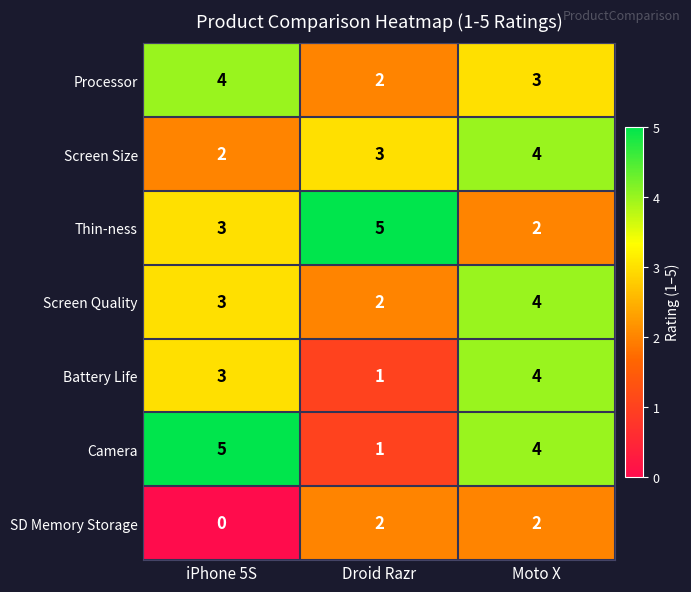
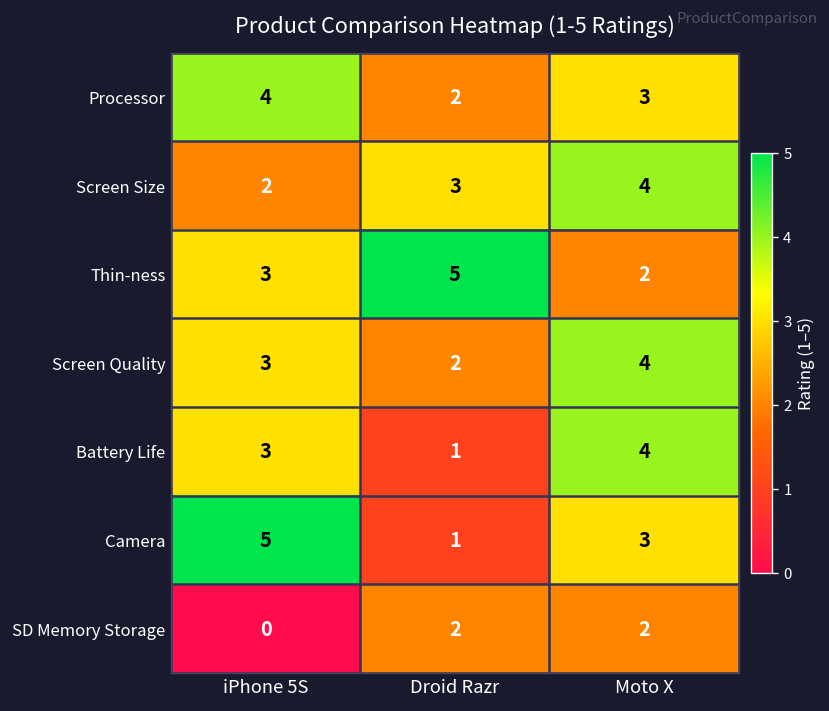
  {
    "Processor": {
      "iPhone 5S": 4,
      "Droid Razr": 2,
      "Moto X": 3
    },
    "Screen Size": {
      "iPhone 5S": 2,
      "Droid Razr": 3,
      "Moto X": 4
    },
    "Thin-ness": {
      "iPhone 5S": 3,
      "Droid Razr": 5,
      "Moto X": 2
    },
    "Screen Quality": {
      "iPhone 5S": 3,
      "Droid Razr": 2,
      "Moto X": 4
    },
    "Battery Life": {
      "iPhone 5S": 3,
      "Droid Razr": 1,
      "Moto X": 4
    },
    "Camera": {
      "iPhone 5S": 5,
      "Droid Razr": 1,
-     "Moto X": 4
+     "Moto X": 3
    },
    "SD Memory Storage": {
      "iPhone 5S": 0,
      "Droid Razr": 2,
      "Moto X": 2
    }
  }
